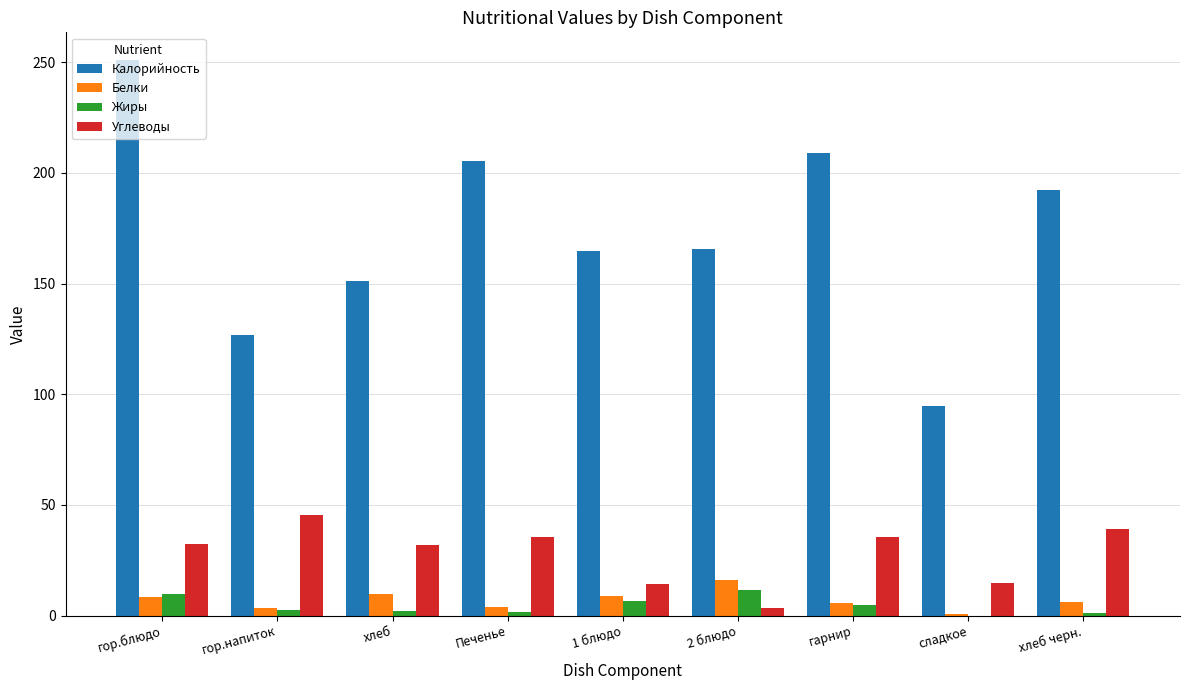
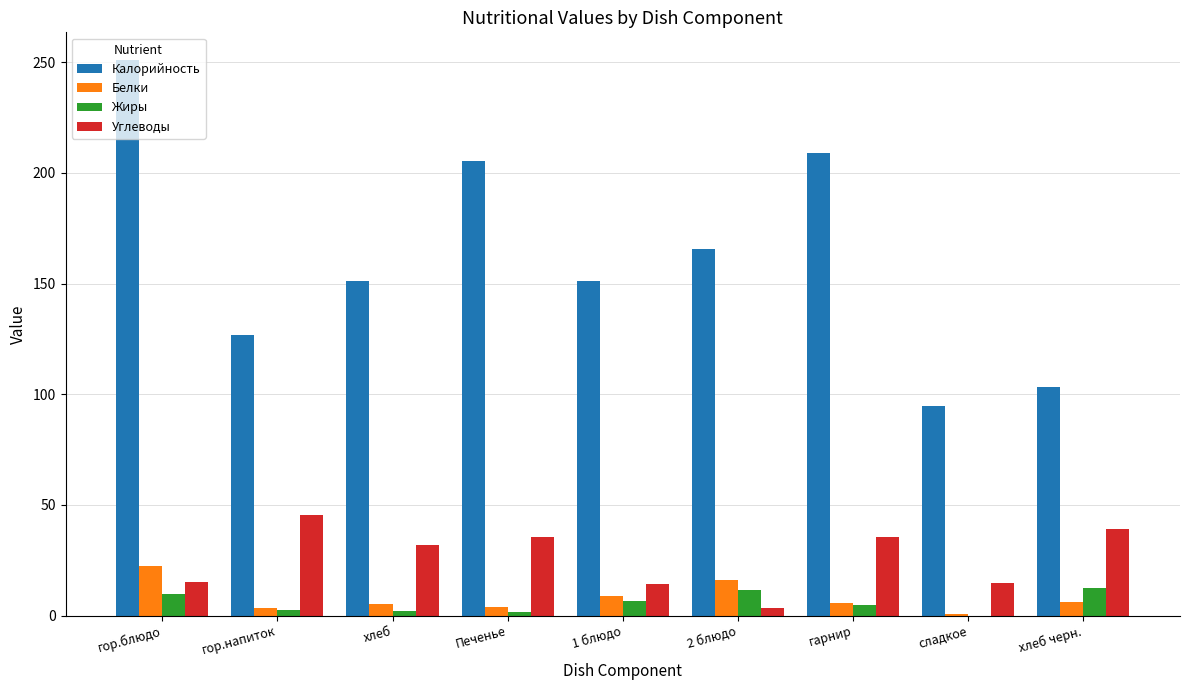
  {
    "Калорийность": {
      "гор.напиток": 127,
      "хлеб": 151,
      "Печенье": 206,
-     "1 блюдо": 165,
+     "1 блюдо": 151,
      "2 блюдо": 166,
      "гарнир": 209,
      "сладкое": 95,
-     "хлеб черн.": 192
+     "хлеб черн.": 103
    },
    "Белки": {
-     "гор.блюдо": 9,
+     "гор.блюдо": 22,
      "гор.напиток": 4,
-     "хлеб": 10,
+     "хлеб": 5,
      "Печенье": 4,
      "1 блюдо": 9,
      "2 блюдо": 16,
      "гарнир": 6,
      "хлеб черн.": 6
    },
    "Жиры": {
      "гор.блюдо": 10,
      "гор.напиток": 3,
      "хлеб": 2,
      "Печенье": 2,
      "1 блюдо": 7,
      "2 блюдо": 12,
      "гарнир": 5,
      "сладкое": 0,
-     "хлеб черн.": 1
+     "хлеб черн.": 13
    },
    "Углеводы": {
-     "гор.блюдо": 32,
+     "гор.блюдо": 15,
      "гор.напиток": 46,
      "хлеб": 32,
      "Печенье": 35,
      "1 блюдо": 14,
      "2 блюдо": 3,
      "гарнир": 36,
      "сладкое": 15,
      "хлеб черн.": 39
    }
  }
